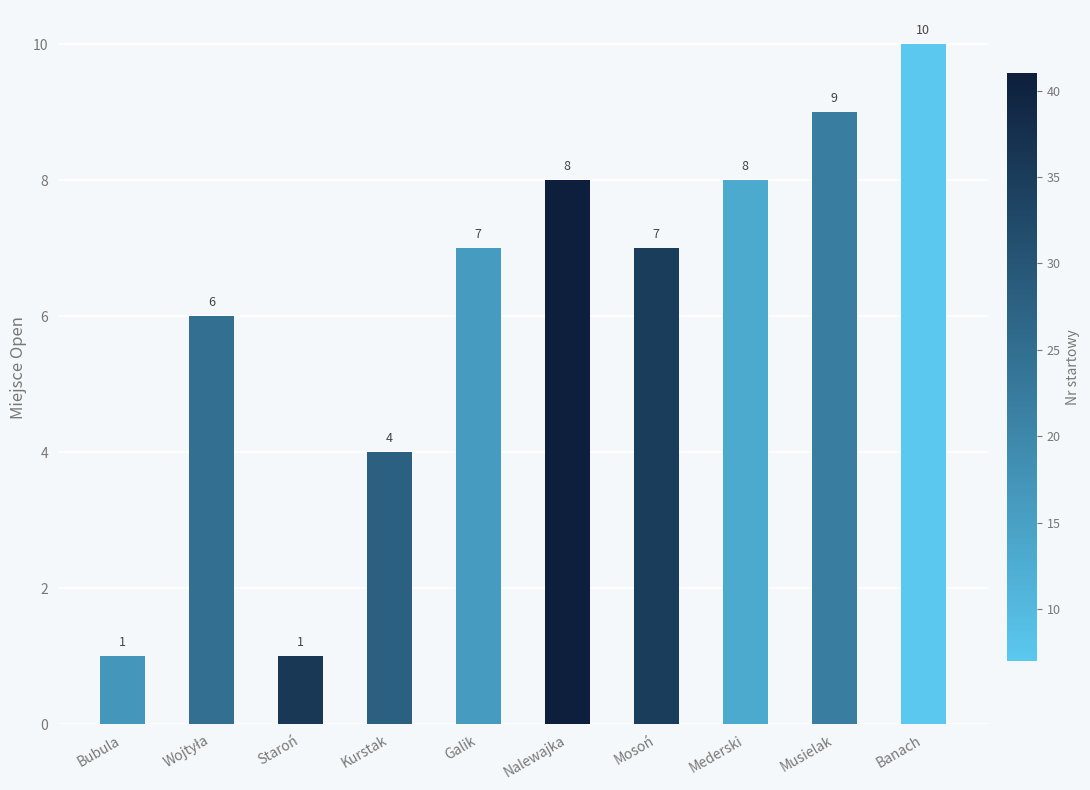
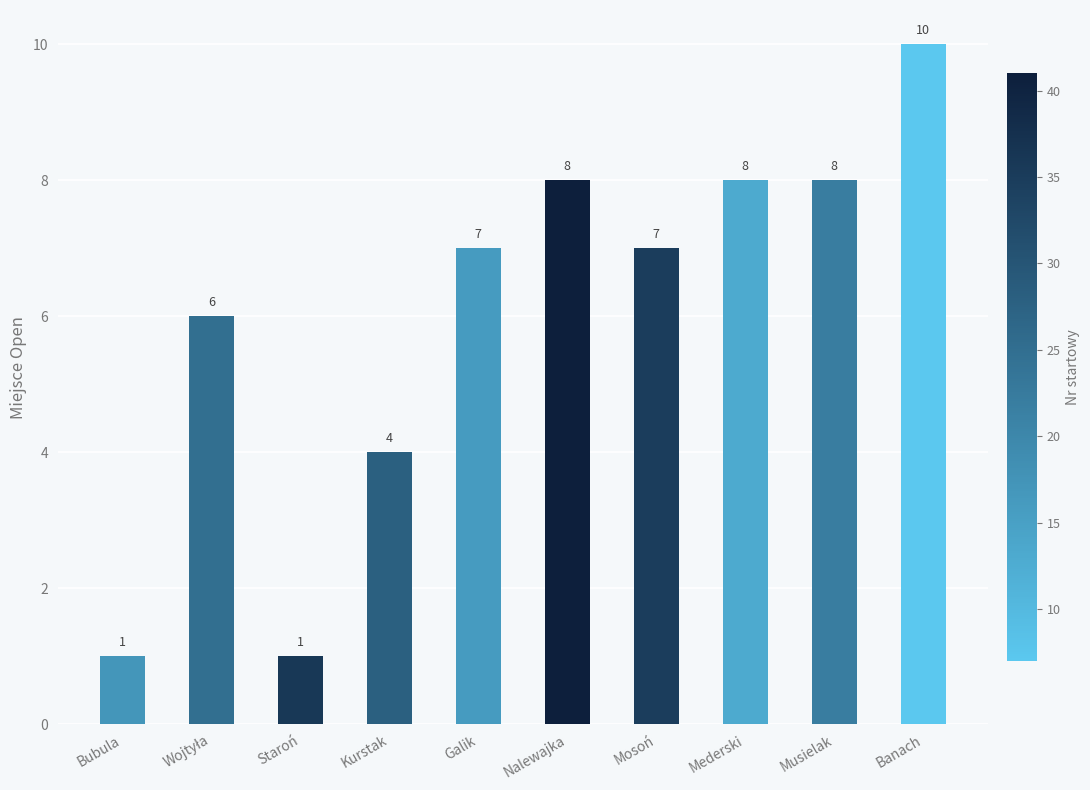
  {
    "Bubula": 1,
    "Wojtyła": 6,
    "Staroń": 1,
    "Kurstak": 4,
    "Galik": 7,
    "Nalewajka": 8,
    "Mosoń": 7,
    "Mederski": 8,
-   "Musielak": 9,
+   "Musielak": 8,
    "Banach": 10
  }
